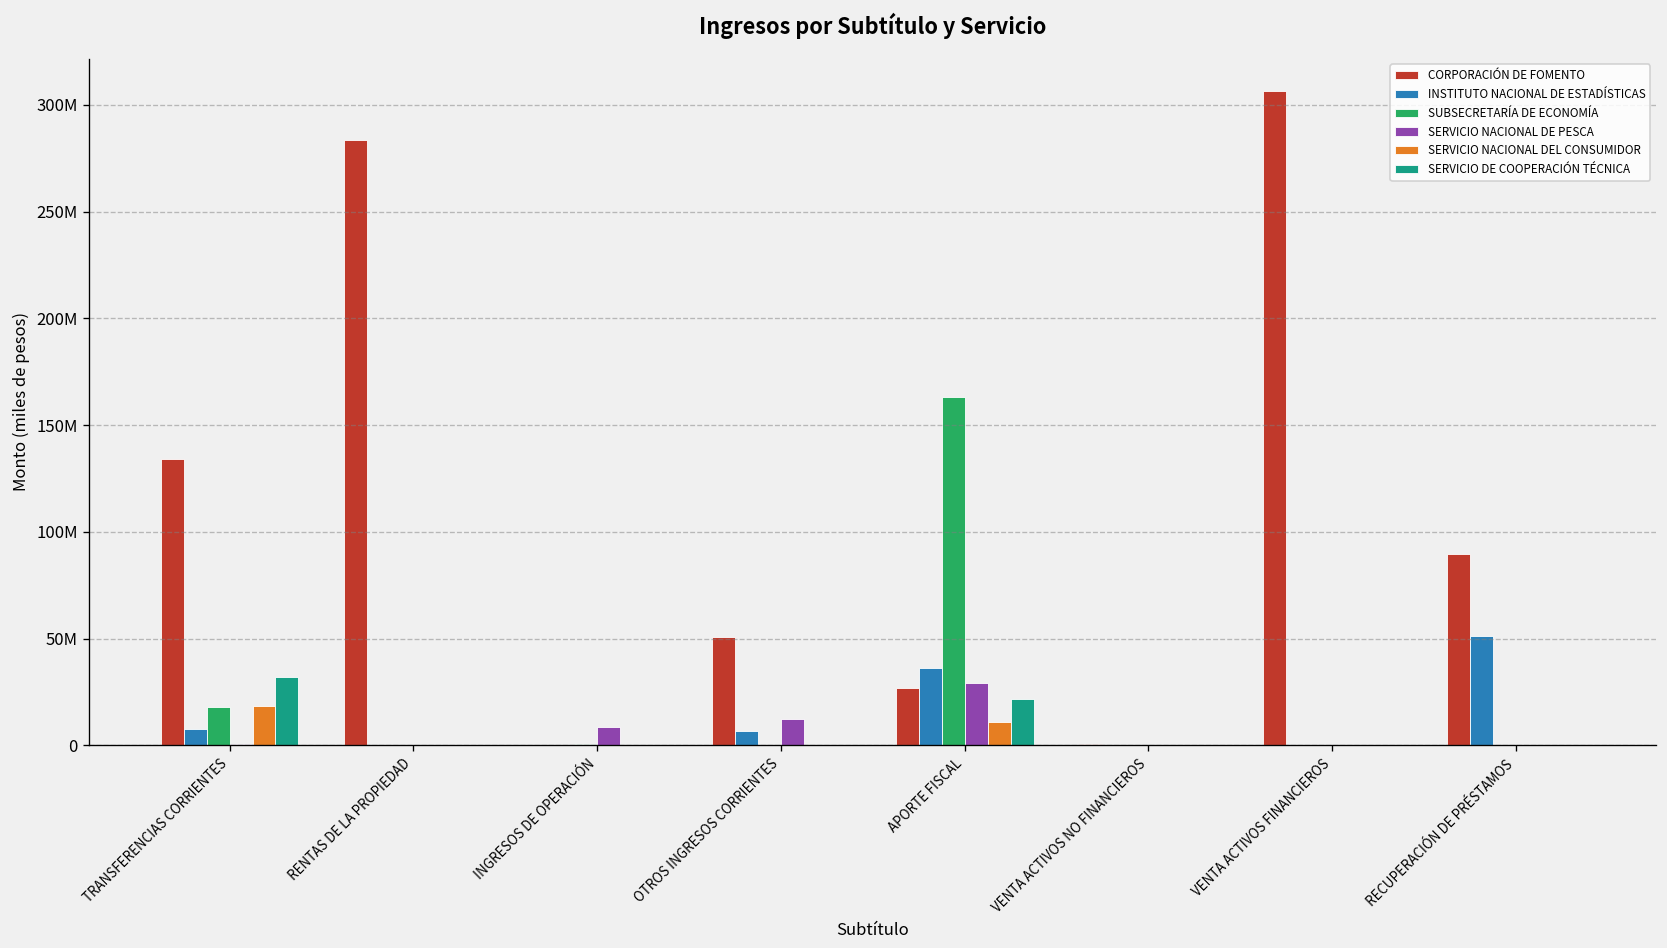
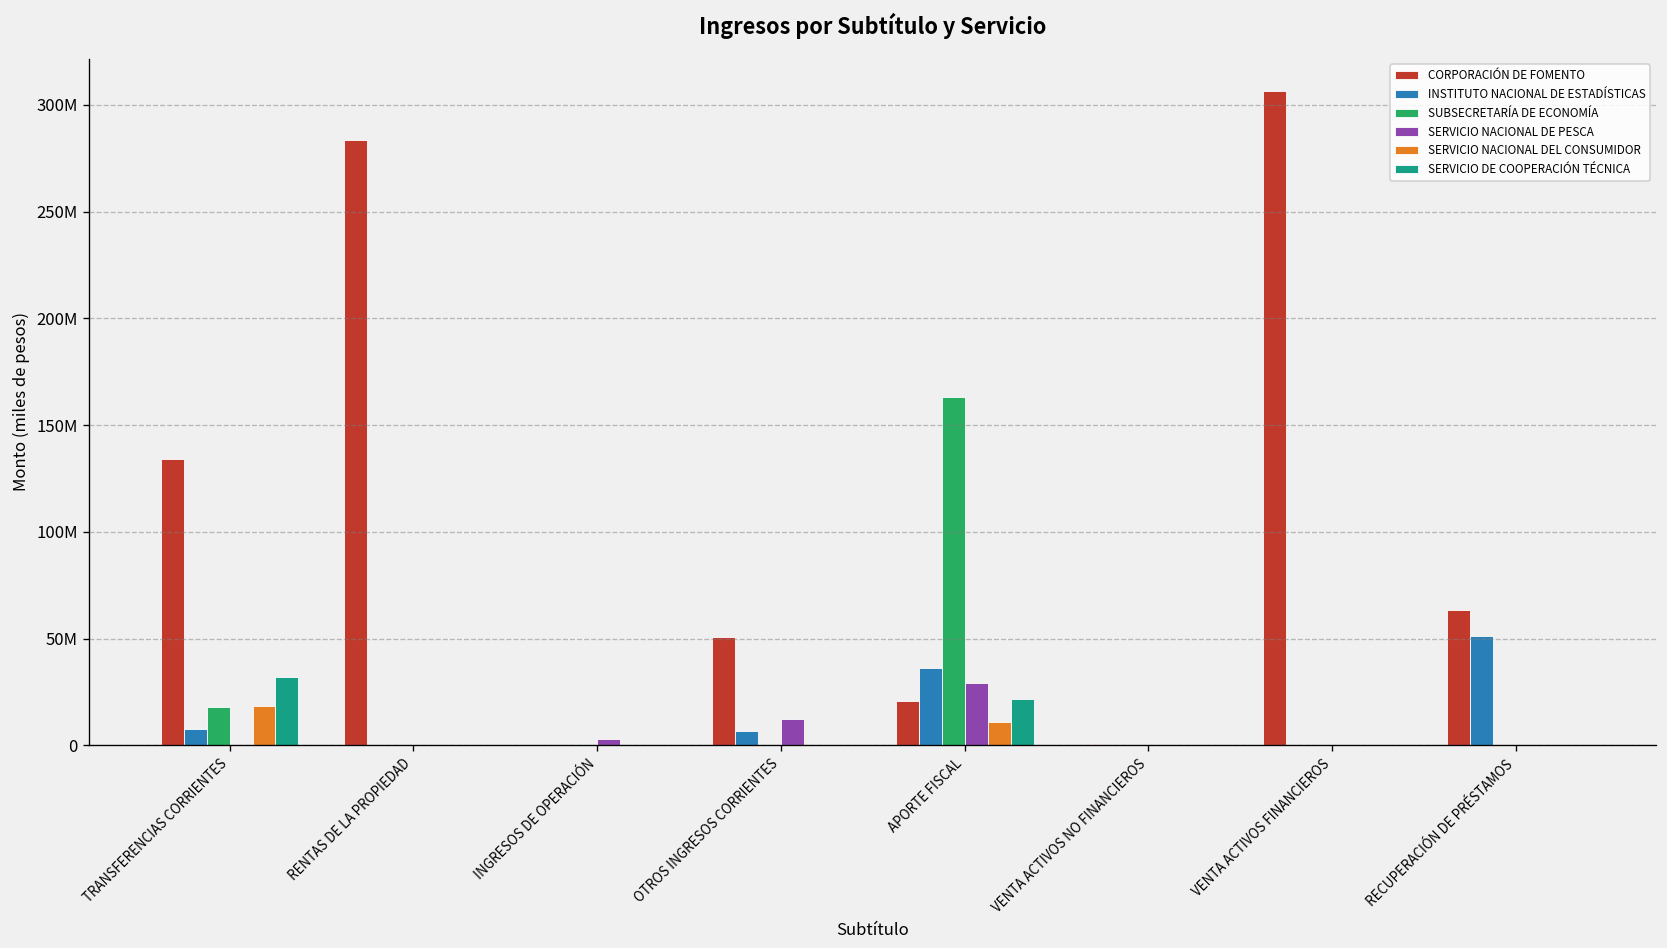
  {
    "CORPORACIÓN DE FOMENTO": {
      "TRANSFERENCIAS CORRIENTES": 134000000,
      "RENTAS DE LA PROPIEDAD": 284000000,
      "INGRESOS DE OPERACIÓN": 0,
      "OTROS INGRESOS CORRIENTES": 51000000,
-     "APORTE FISCAL": 27000000,
+     "APORTE FISCAL": 21000000,
      "VENTA ACTIVOS FINANCIEROS": 306000000,
-     "RECUPERACIÓN DE PRÉSTAMOS": 89000000
+     "RECUPERACIÓN DE PRÉSTAMOS": 63000000
    },
    "INSTITUTO NACIONAL DE ESTADÍSTICAS": {
      "TRANSFERENCIAS CORRIENTES": 7000000,
      "OTROS INGRESOS CORRIENTES": 7000000,
      "APORTE FISCAL": 36000000,
      "VENTA ACTIVOS FINANCIEROS": 0,
      "RECUPERACIÓN DE PRÉSTAMOS": 51000000
    },
    "SERVICIO NACIONAL DE PESCA": {
      "RENTAS DE LA PROPIEDAD": 0,
-     "INGRESOS DE OPERACIÓN": 9000000,
+     "INGRESOS DE OPERACIÓN": 3000000,
      "OTROS INGRESOS CORRIENTES": 12000000,
      "APORTE FISCAL": 29000000,
      "VENTA ACTIVOS NO FINANCIEROS": 0,
      "VENTA ACTIVOS FINANCIEROS": 0,
      "RECUPERACIÓN DE PRÉSTAMOS": 0
    },
    "SERVICIO NACIONAL DEL CONSUMIDOR": {
      "TRANSFERENCIAS CORRIENTES": 18000000,
      "RENTAS DE LA PROPIEDAD": 0,
      "INGRESOS DE OPERACIÓN": 0,
      "APORTE FISCAL": 11000000,
      "VENTA ACTIVOS NO FINANCIEROS": 0,
      "VENTA ACTIVOS FINANCIEROS": 0,
      "RECUPERACIÓN DE PRÉSTAMOS": 0
    }
  }
